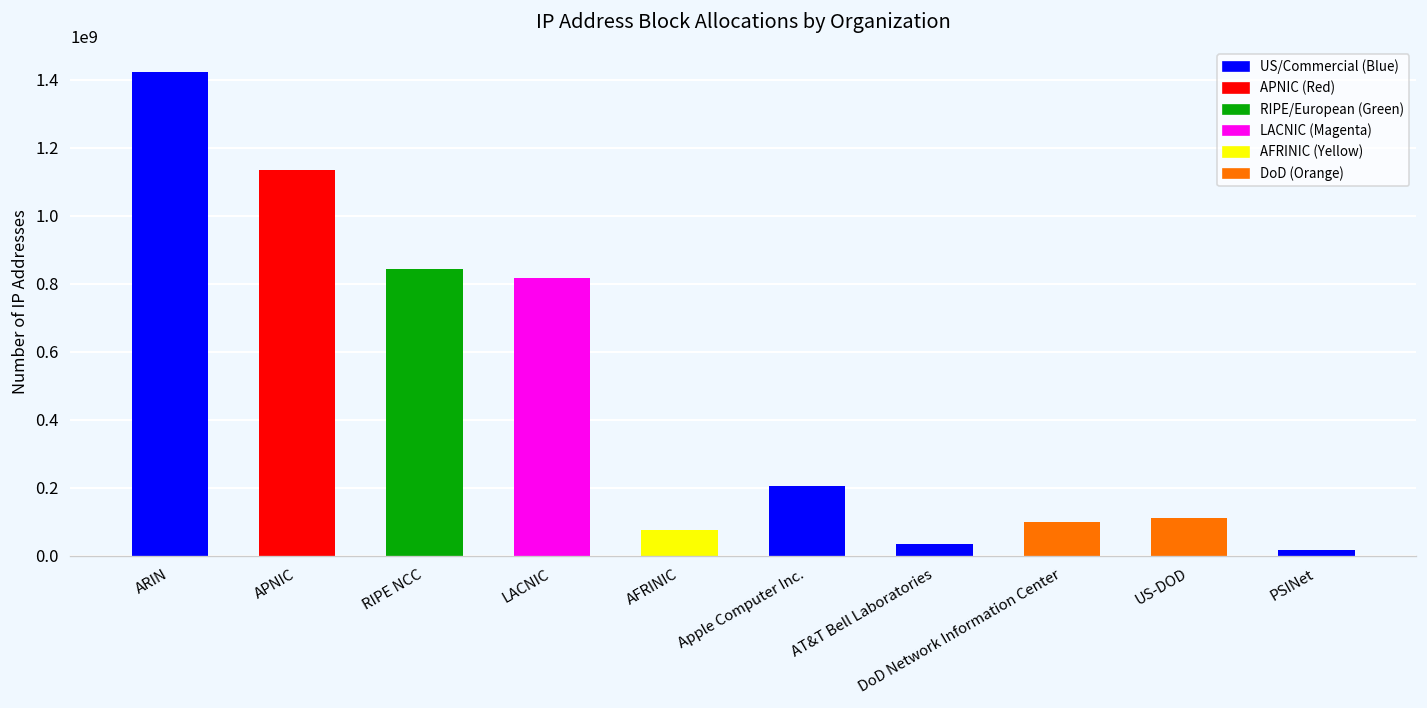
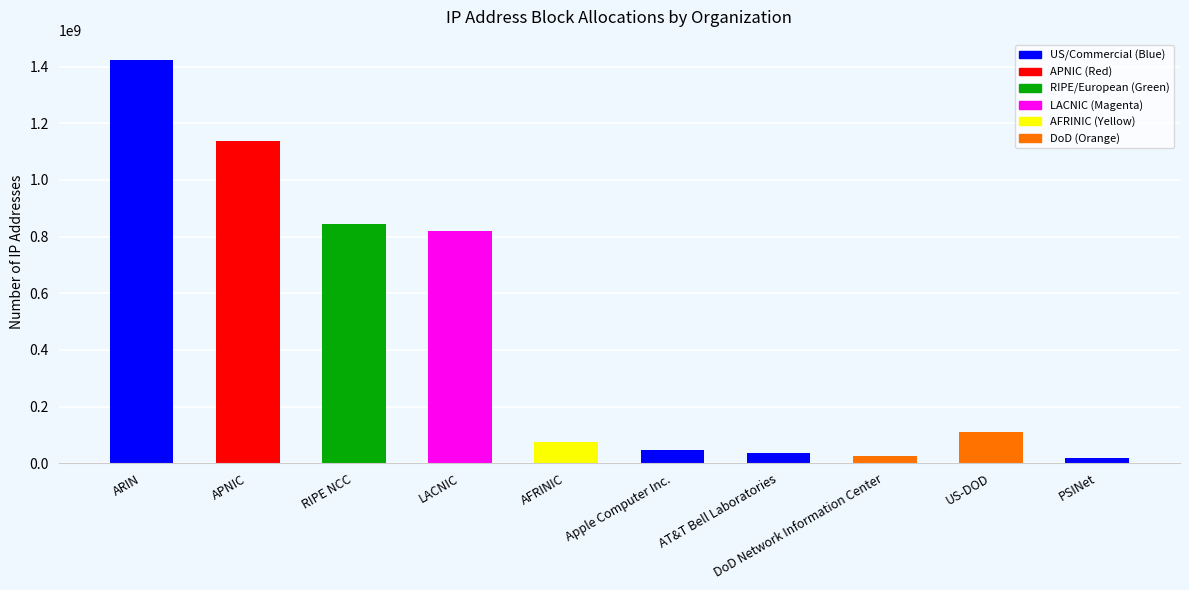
  {
    "ARIN": 1420000000,
    "APNIC": 1140000000,
    "RIPE NCC": 840000000,
    "LACNIC": 820000000,
    "AFRINIC": 80000000,
-   "Apple Computer Inc.": 210000000,
+   "Apple Computer Inc.": 50000000,
    "AT&T Bell Laboratories": 30000000,
-   "DoD Network Information Center": 100000000,
+   "DoD Network Information Center": 30000000,
    "US-DOD": 110000000,
    "PSINet": 20000000
  }
